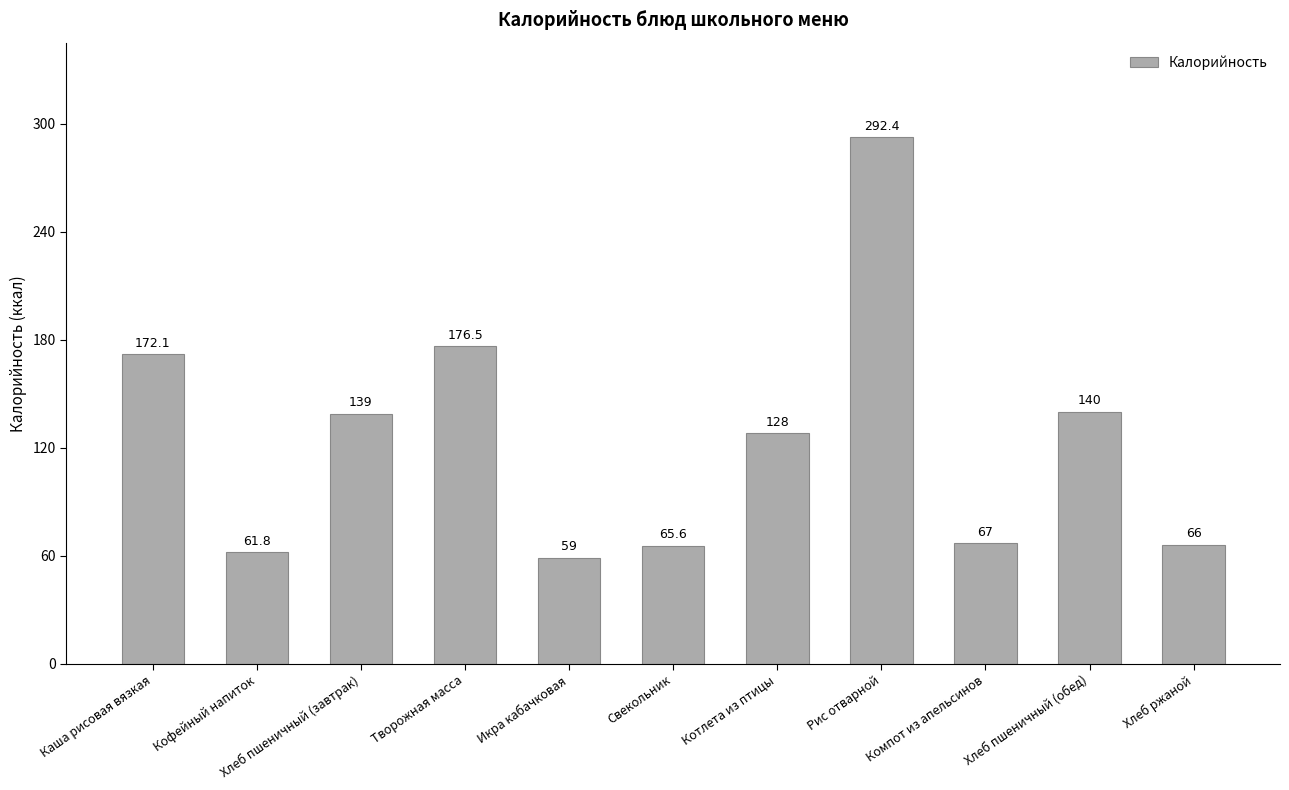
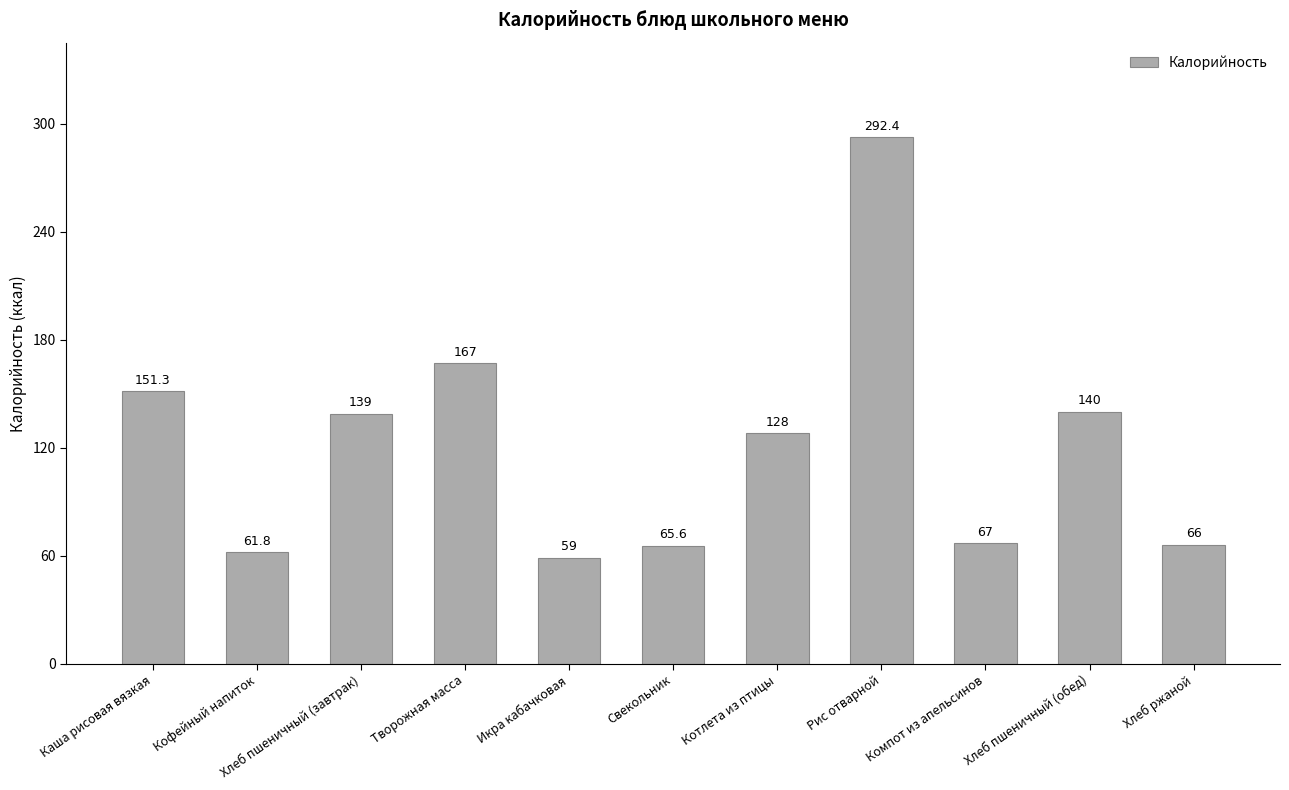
  {
-   "Каша рисовая вязкая": 172.1,
+   "Каша рисовая вязкая": 151.3,
    "Кофейный напиток": 61.8,
    "Хлеб пшеничный (завтрак)": 139,
-   "Творожная масса": 176.5,
+   "Творожная масса": 167,
    "Икра кабачковая": 59,
    "Свекольник": 65.6,
    "Котлета из птицы": 128,
    "Рис отварной": 292.4,
    "Компот из апельсинов": 67,
    "Хлеб пшеничный (обед)": 140,
    "Хлеб ржаной": 66
  }
